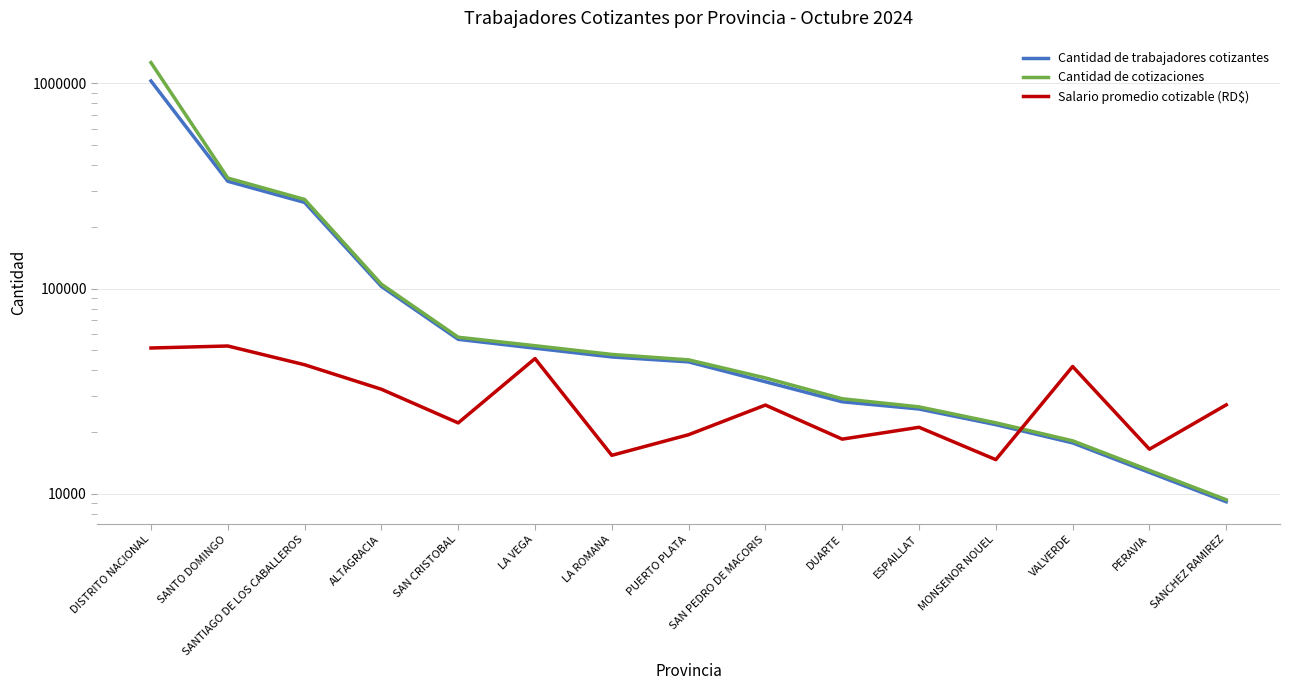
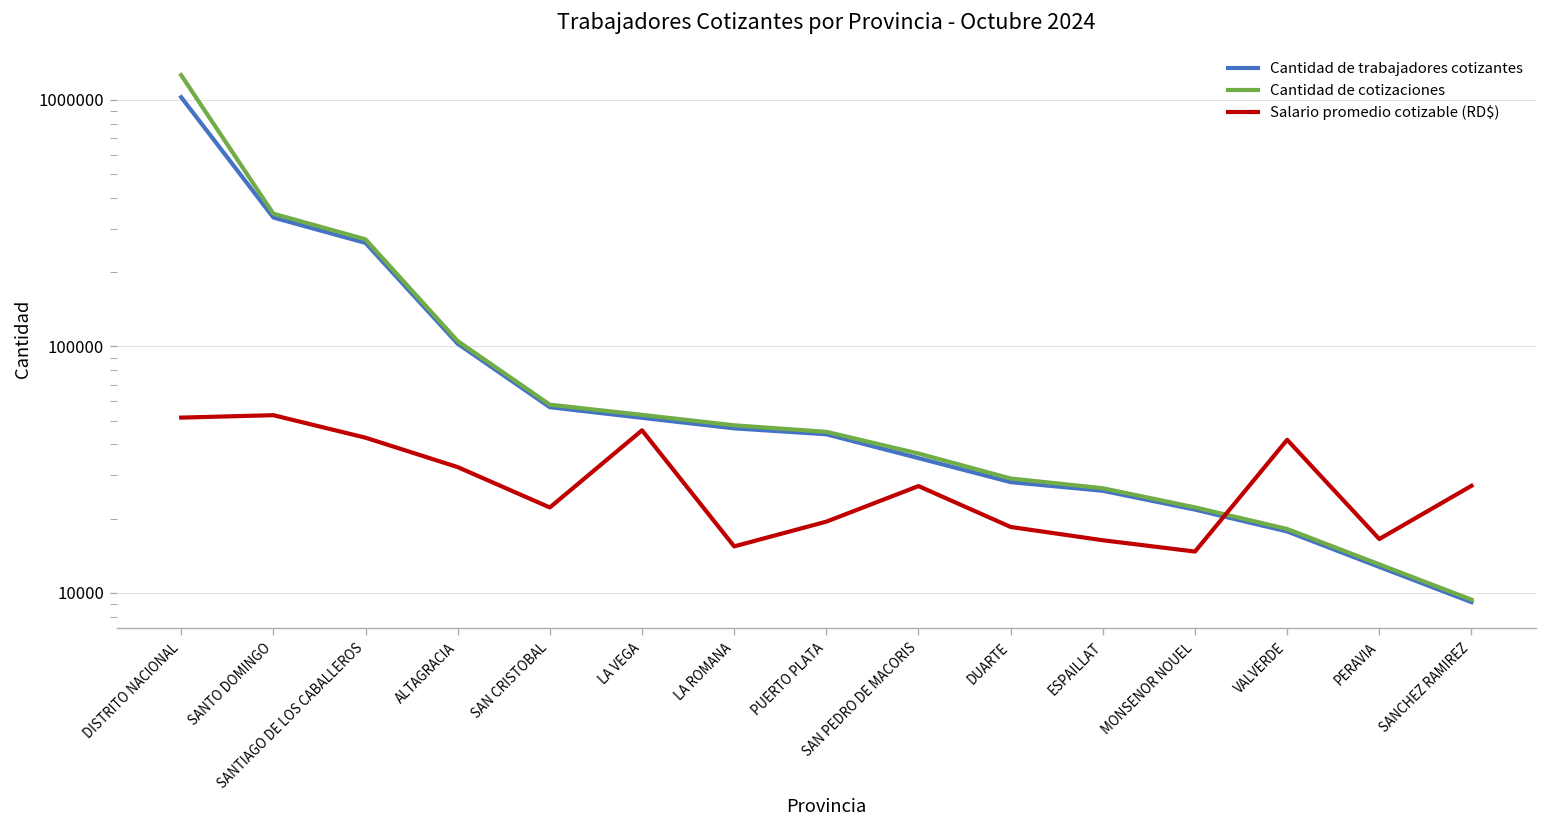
  {
    "Cantidad de trabajadores cotizantes": {
      "DISTRITO NACIONAL": 1000000,
      "SANTO DOMINGO": 330000,
      "SANTIAGO DE LOS CABALLEROS": 260000,
      "LA ROMANA": 46000,
      "SAN PEDRO DE MACORIS": 35000,
      "DUARTE": 28000
    },
    "Cantidad de cotizaciones": {
      "DISTRITO NACIONAL": 1300000,
      "SANTO DOMINGO": 350000,
      "SANTIAGO DE LOS CABALLEROS": 270000,
      "LA ROMANA": 48000,
      "SAN PEDRO DE MACORIS": 37000,
      "DUARTE": 29000
    },
    "Salario promedio cotizable (RD$)": {
      "DISTRITO NACIONAL": 51000,
      "SANTO DOMINGO": 53000,
      "SANTIAGO DE LOS CABALLEROS": 43000,
      "ALTAGRACIA": 32000,
      "SAN CRISTOBAL": 22000,
      "LA VEGA": 46000,
      "LA ROMANA": 15000,
      "PUERTO PLATA": 19000,
      "SAN PEDRO DE MACORIS": 27000,
      "DUARTE": 18000,
-     "ESPAILLAT": 21000,
+     "ESPAILLAT": 16000,
      "MONSENOR NOUEL": 15000,
      "VALVERDE": 42000,
      "PERAVIA": 17000,
      "SANCHEZ RAMIREZ": 27000
    }
  }
